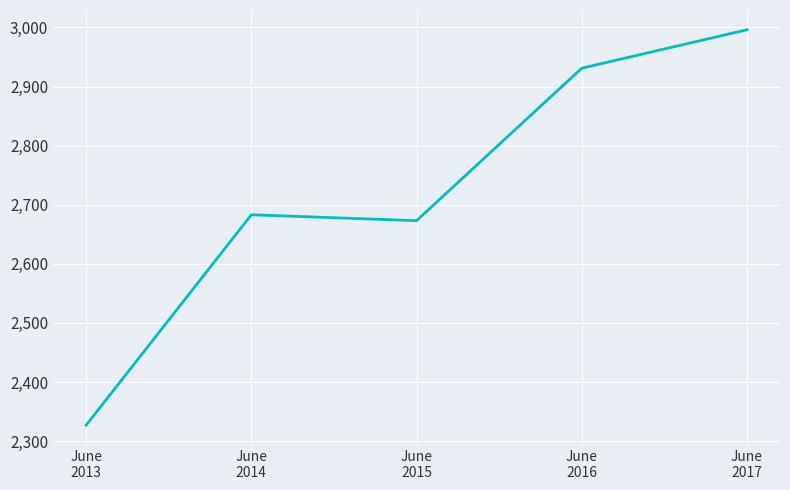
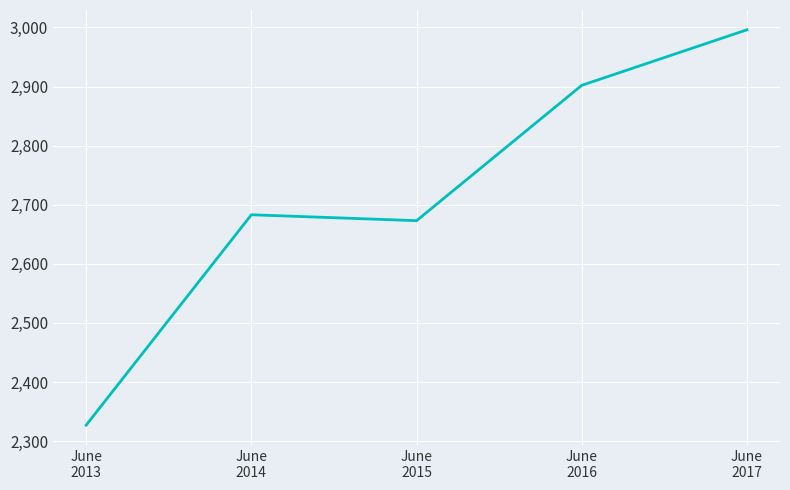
  {
    "June 2013": "2,330",
    "June 2014": "2,680",
    "June 2015": "2,670",
-   "June 2016": "2,930",
+   "June 2016": "2,900",
    "June 2017": "3,000"
  }
